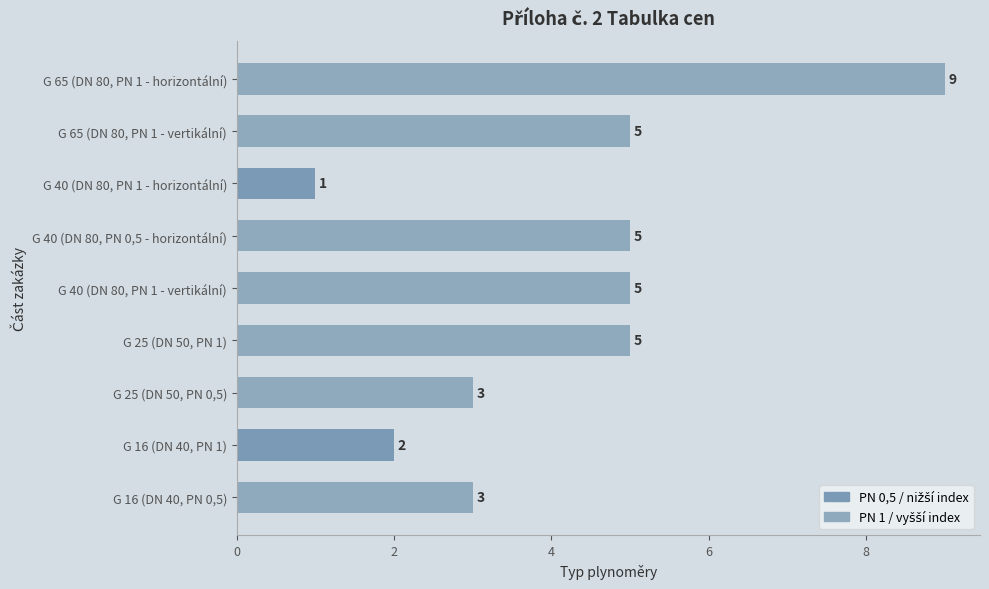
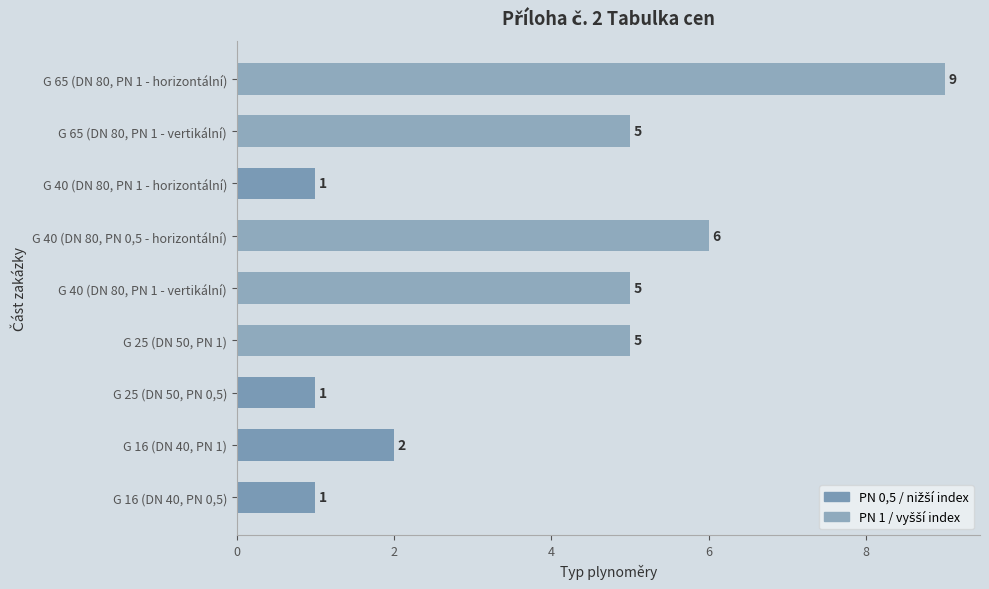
  {
    "G 65 (DN 80, PN 1 - horizontální)": 9,
    "G 65 (DN 80, PN 1 - vertikální)": 5,
    "G 40 (DN 80, PN 1 - horizontální)": 1,
-   "G 40 (DN 80, PN 0,5 - horizontální)": 5,
+   "G 40 (DN 80, PN 0,5 - horizontální)": 6,
    "G 40 (DN 80, PN 1 - vertikální)": 5,
    "G 25 (DN 50, PN 1)": 5,
-   "G 25 (DN 50, PN 0,5)": 3,
+   "G 25 (DN 50, PN 0,5)": 1,
    "G 16 (DN 40, PN 1)": 2,
-   "G 16 (DN 40, PN 0,5)": 3
+   "G 16 (DN 40, PN 0,5)": 1
  }
